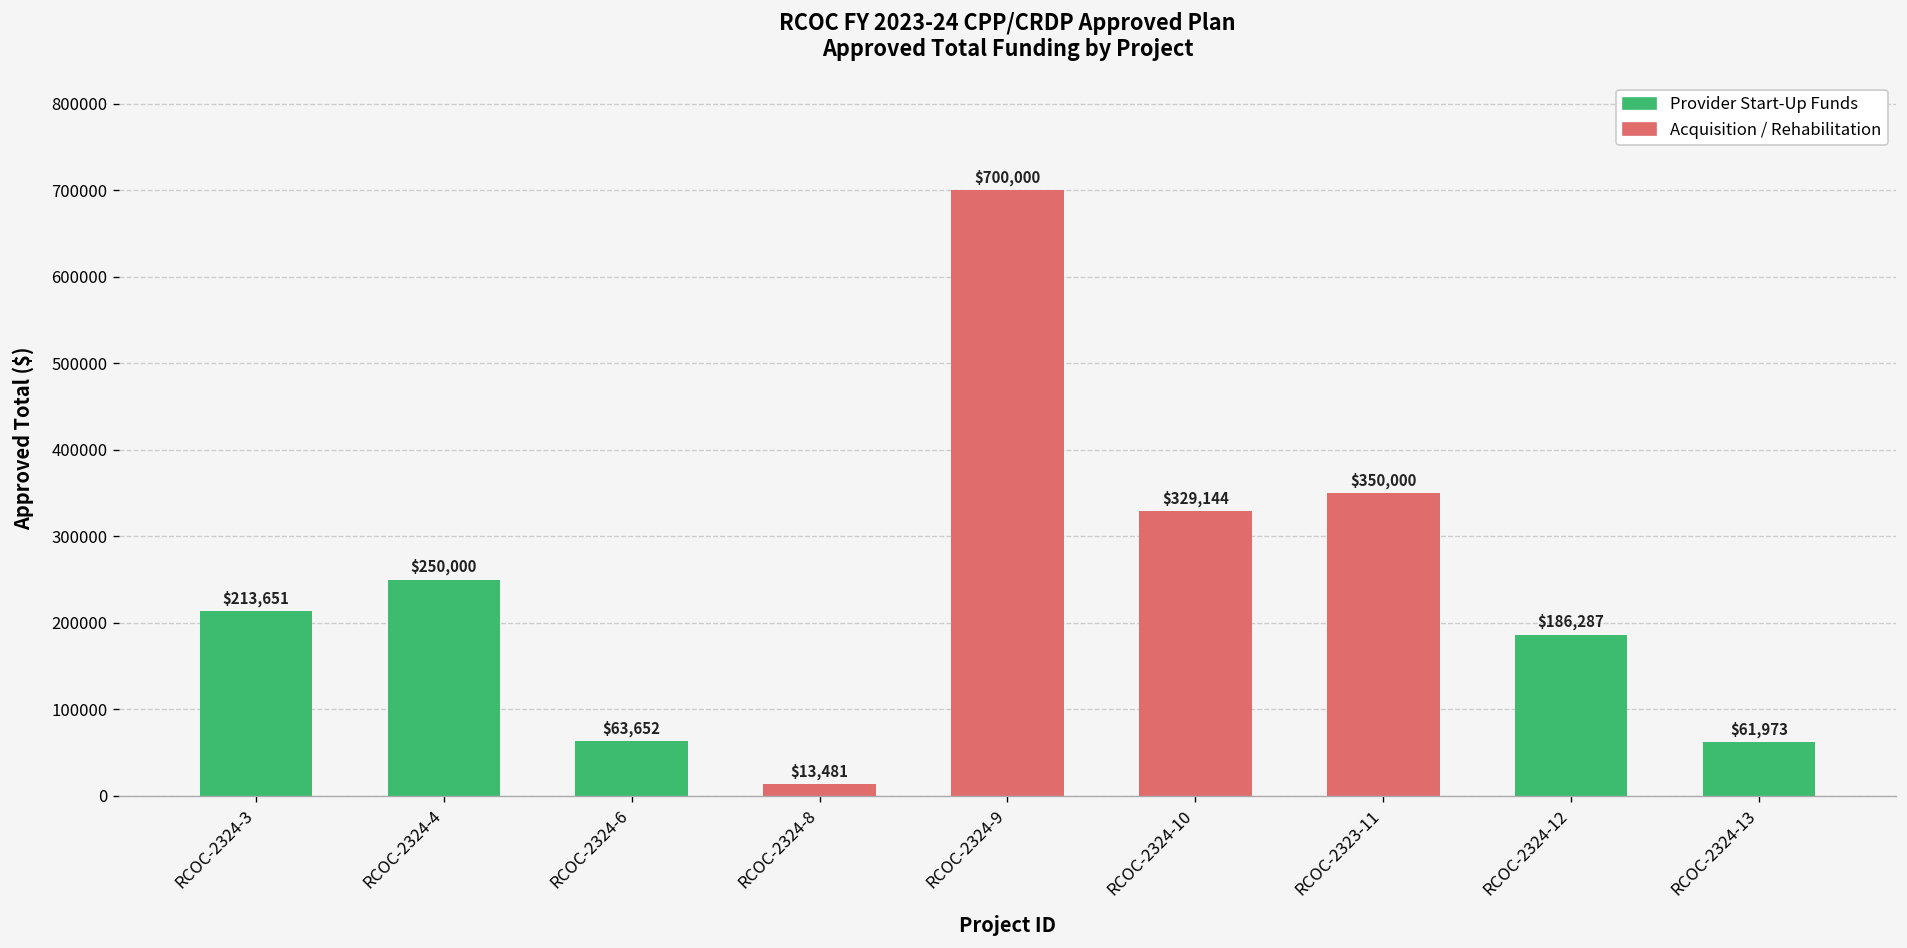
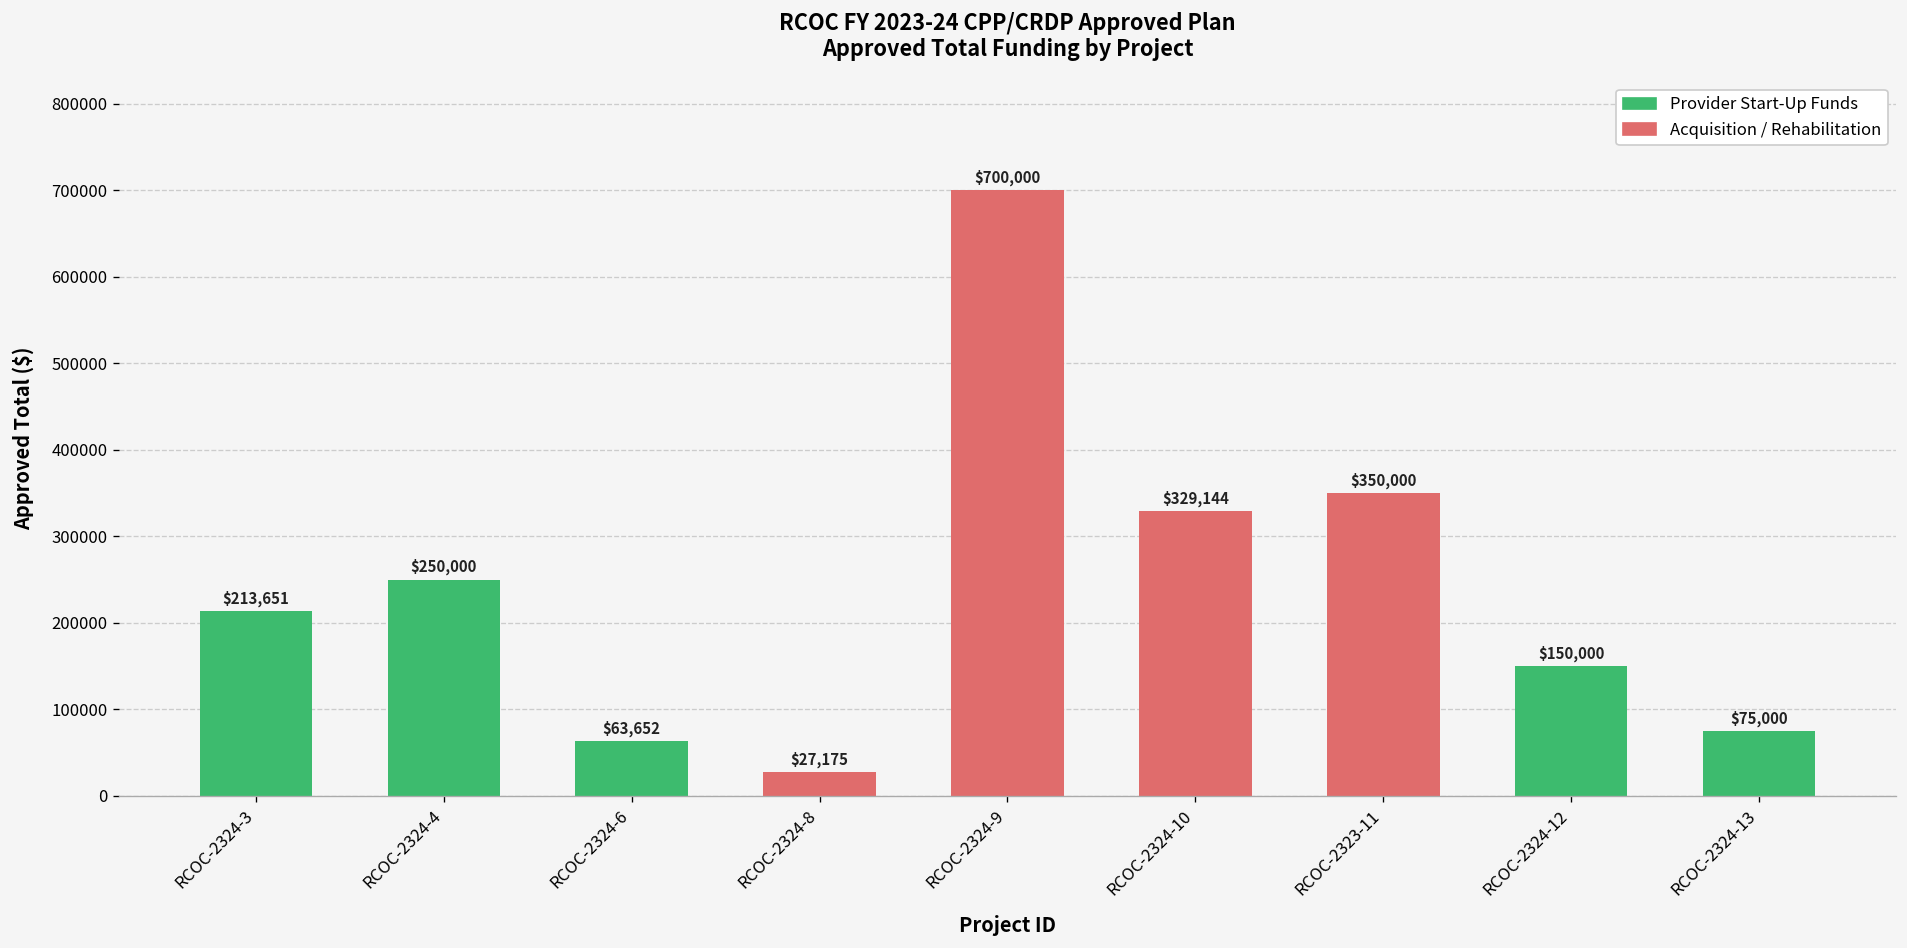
  {
    "RCOC-2324-3": "$213,651",
    "RCOC-2324-4": "$250,000",
    "RCOC-2324-6": "$63,652",
-   "RCOC-2324-8": "$13,481",
+   "RCOC-2324-8": "$27,175",
    "RCOC-2324-9": "$700,000",
    "RCOC-2324-10": "$329,144",
    "RCOC-2323-11": "$350,000",
-   "RCOC-2324-12": "$186,287",
-   "RCOC-2324-13": "$61,973"
+   "RCOC-2324-12": "$150,000",
+   "RCOC-2324-13": "$75,000"
  }
